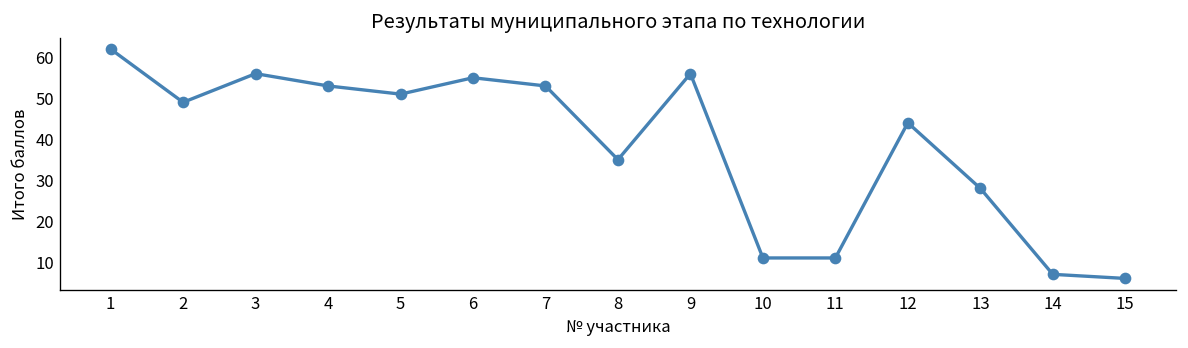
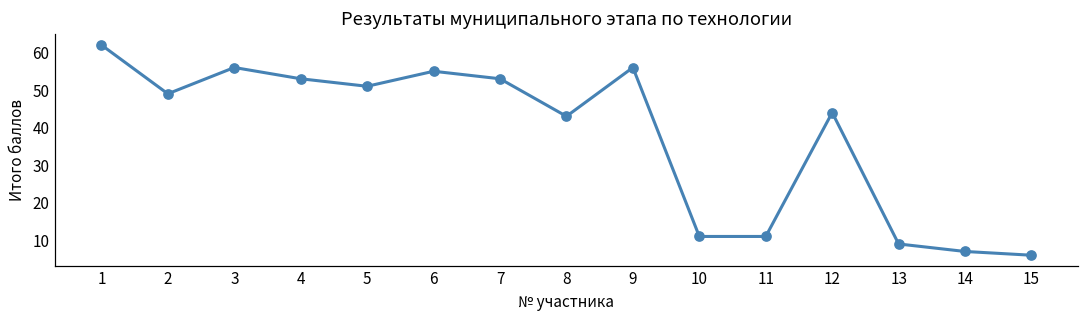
  {
    "1": 62,
    "2": 49,
    "3": 56,
    "4": 53,
    "5": 51,
    "6": 55,
    "7": 53,
-   "8": 35,
+   "8": 43,
    "9": 56,
    "10": 11,
    "11": 11,
    "12": 44,
-   "13": 28,
+   "13": 9,
    "14": 7,
    "15": 6
  }
